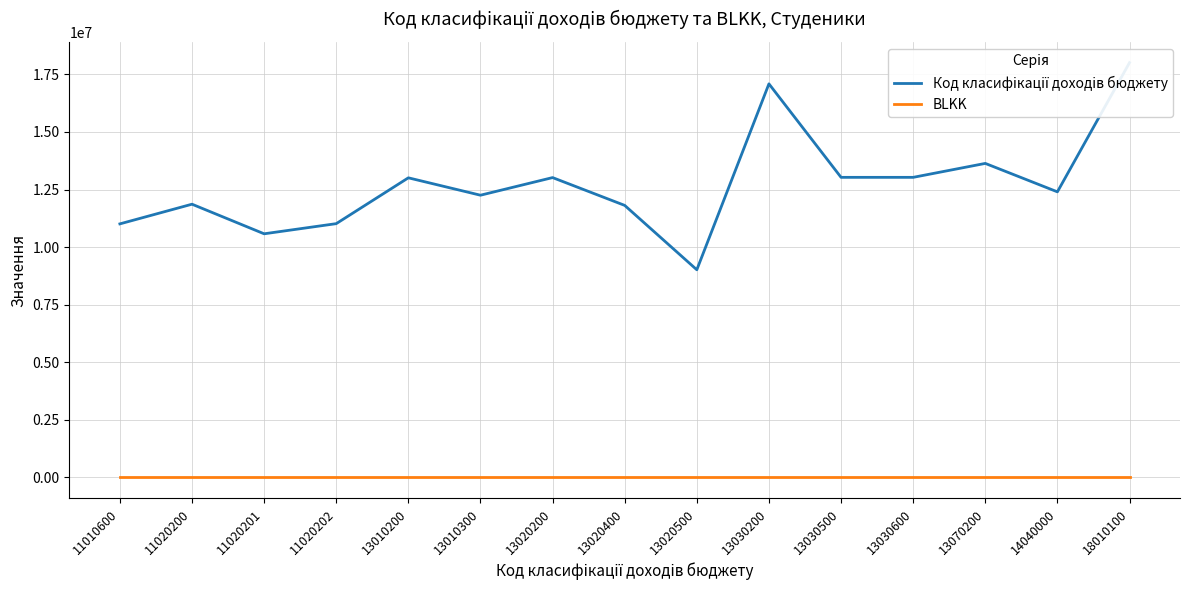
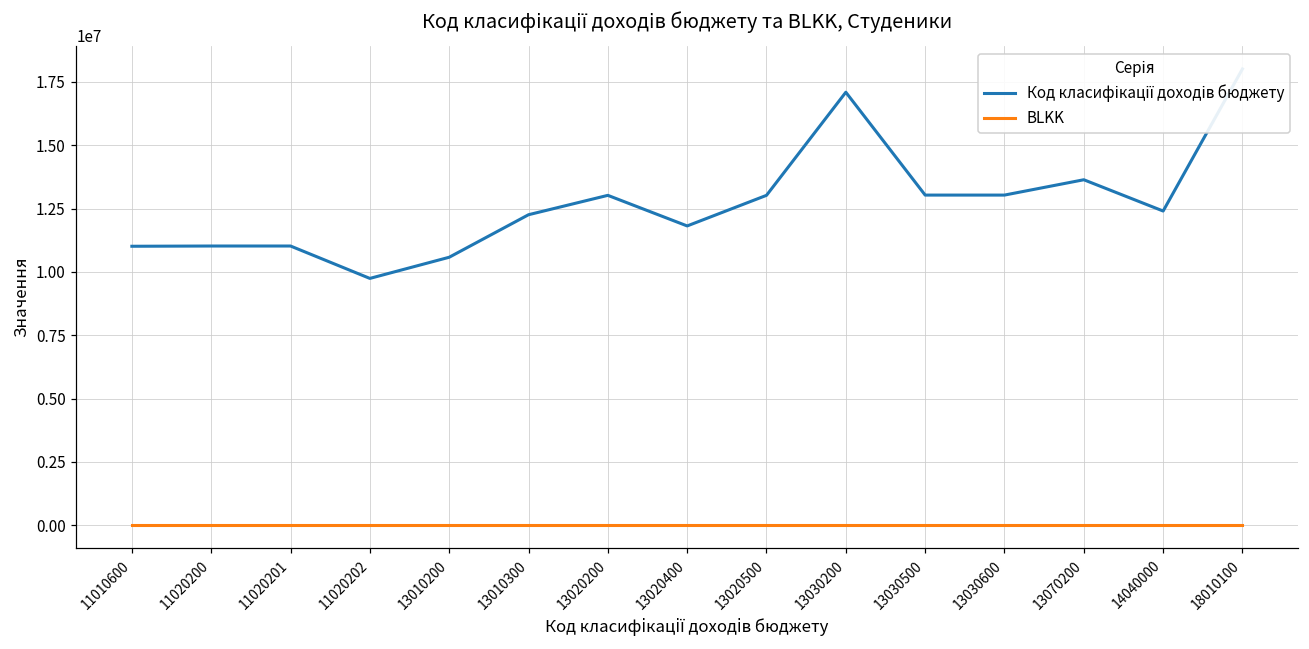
  {
    "Код класифікації доходів бюджету": {
      "11010600": 11000000,
-     "11020200": 11900000,
-     "11020201": 10600000,
-     "11020202": 11000000,
-     "13010200": 13000000,
+     "11020200": 11000000,
+     "11020201": 11000000,
+     "11020202": 9700000,
+     "13010200": 10600000,
      "13010300": 12300000,
      "13020200": 13000000,
      "13020400": 11800000,
-     "13020500": 9000000,
+     "13020500": 13000000,
      "13030200": 17100000,
      "13030500": 13000000,
      "13030600": 13000000,
      "13070200": 13600000,
      "14040000": 12400000
    },
    "BLKK": {
      "11010600": 0,
      "11020200": 0,
      "11020201": 0,
      "11020202": 0,
      "13010200": 0,
      "13010300": 0,
      "13020200": 0,
      "13020400": 0,
      "13020500": 0,
      "13030200": 0,
      "13030500": 0,
      "13030600": 0,
      "13070200": 0,
      "14040000": 0,
      "18010100": 0
    }
  }
